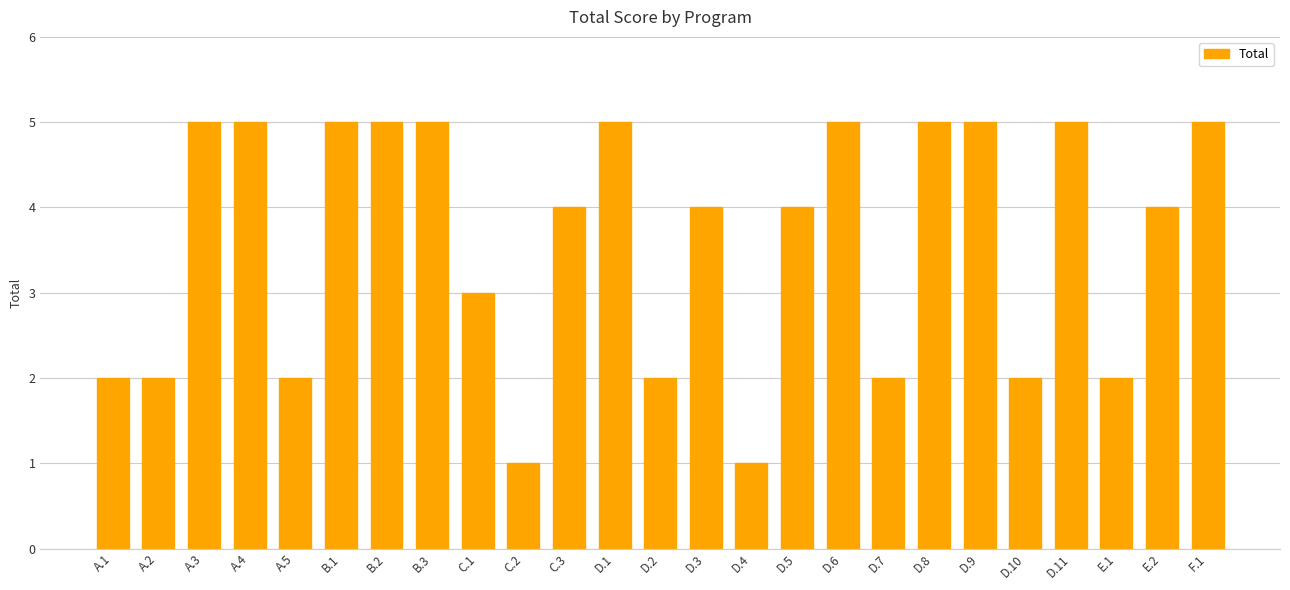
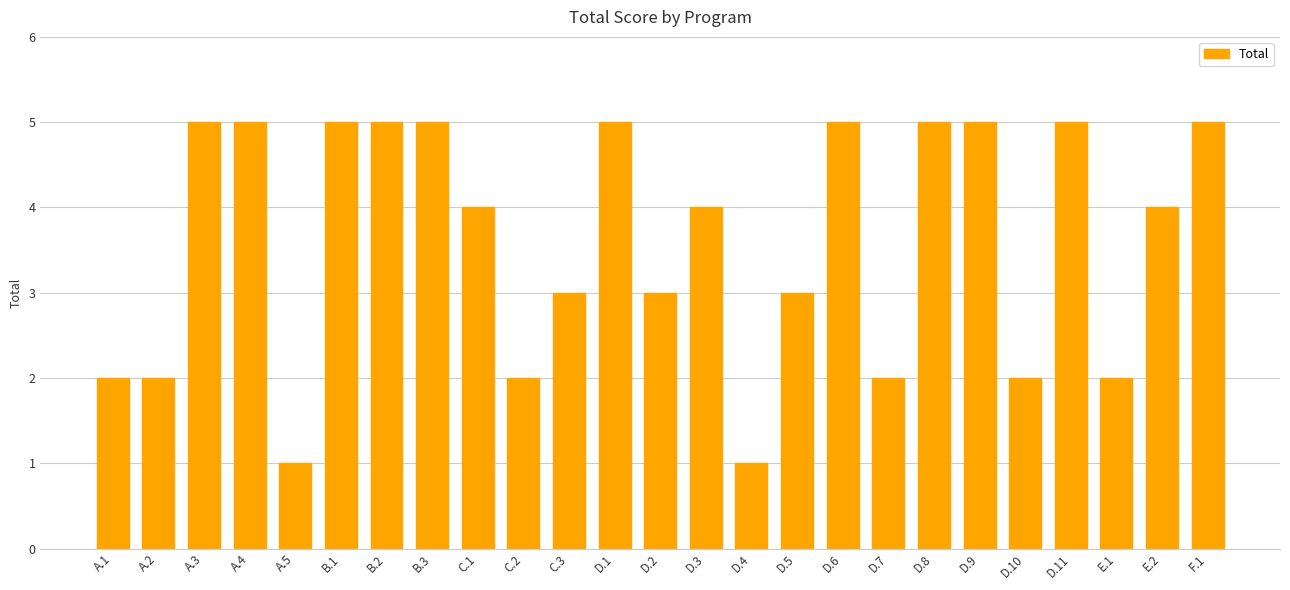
  {
    "A.1": 2,
    "A.2": 2,
    "A.3": 5,
    "A.4": 5,
-   "A.5": 2,
+   "A.5": 1,
    "B.1": 5,
    "B.2": 5,
    "B.3": 5,
-   "C.1": 3,
-   "C.2": 1,
-   "C.3": 4,
+   "C.1": 4,
+   "C.2": 2,
+   "C.3": 3,
    "D.1": 5,
-   "D.2": 2,
+   "D.2": 3,
    "D.3": 4,
    "D.4": 1,
-   "D.5": 4,
+   "D.5": 3,
    "D.6": 5,
    "D.7": 2,
    "D.8": 5,
    "D.9": 5,
    "D.10": 2,
    "D.11": 5,
    "E.1": 2,
    "E.2": 4,
    "F.1": 5
  }
